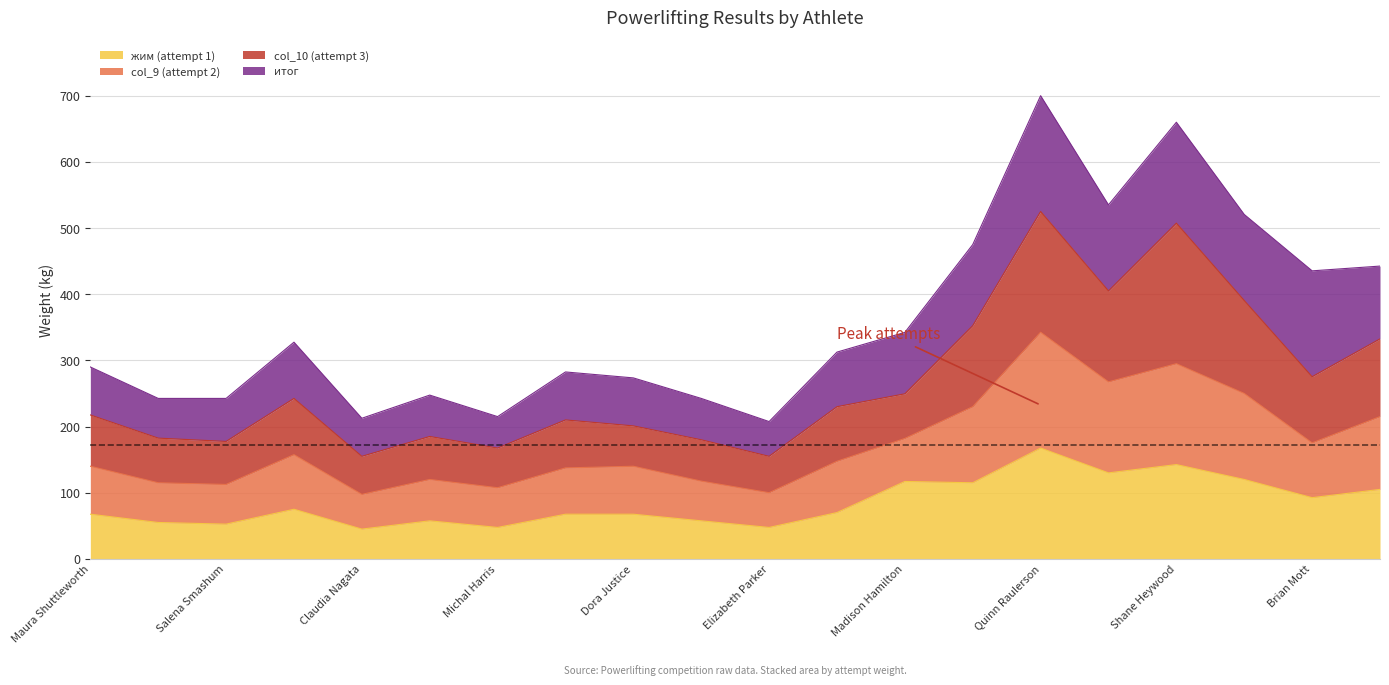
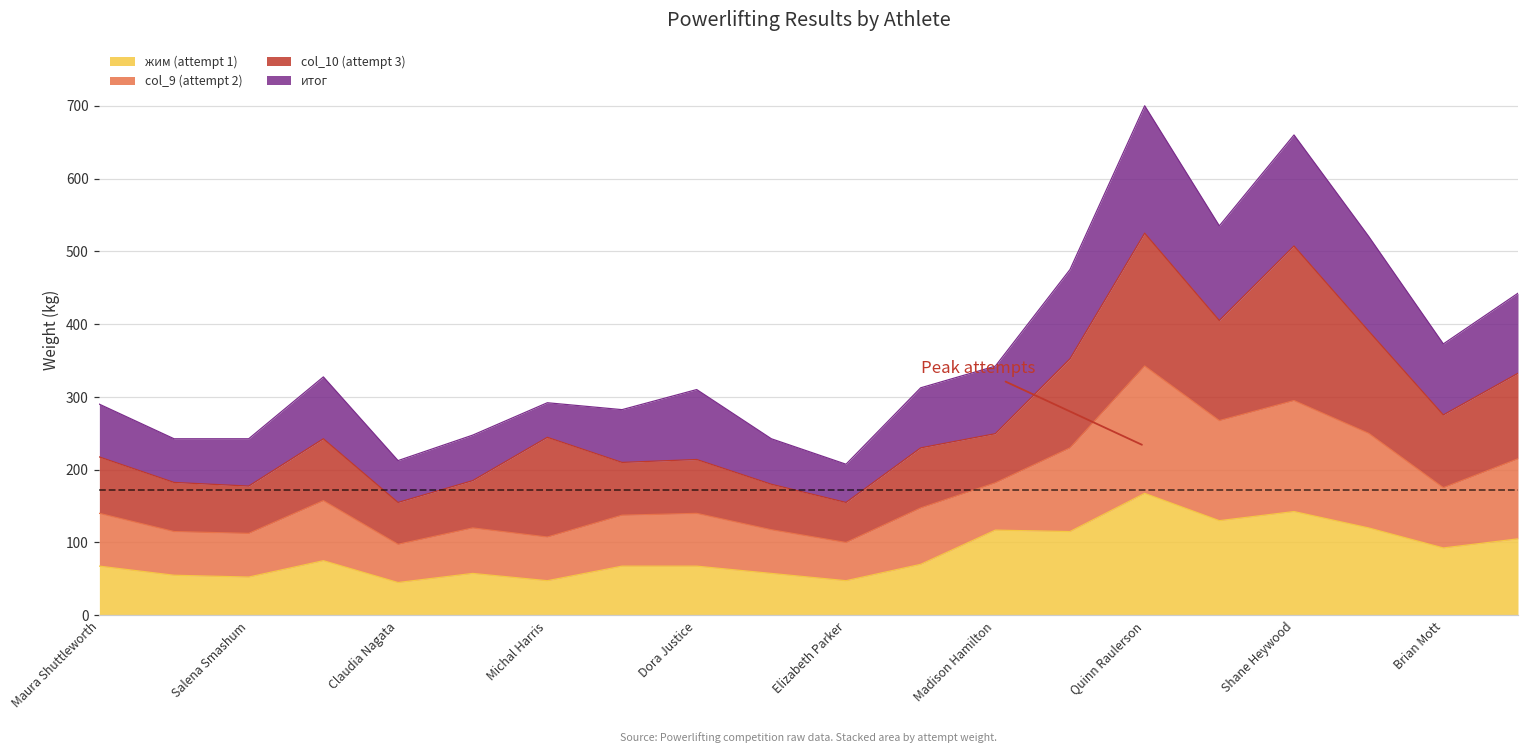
  {
    "жим (attempt 1)": {
      "Maura Shuttleworth": 70,
      "Salena Smashum": 50,
      "Claudia Nagata": 50,
      "Michal Harris": 50,
      "Dora Justice": 70,
      "Elizabeth Parker": 50,
      "Madison Hamilton": 120,
      "Quinn Raulerson": 170,
      "Shane Heywood": 140,
      "Brian Mott": 90
    },
    "col_9 (attempt 2)": {
      "Maura Shuttleworth": 70,
      "Salena Smashum": 60,
      "Claudia Nagata": 50,
      "Michal Harris": 60,
      "Dora Justice": 70,
      "Elizabeth Parker": 50,
      "Madison Hamilton": 70,
      "Quinn Raulerson": 180,
      "Shane Heywood": 150,
      "Brian Mott": 80
    },
    "col_10 (attempt 3)": {
      "Maura Shuttleworth": 80,
      "Salena Smashum": 70,
      "Claudia Nagata": 60,
-     "Michal Harris": 60,
-     "Dora Justice": 60,
+     "Michal Harris": 140,
+     "Dora Justice": 70,
      "Elizabeth Parker": 60,
      "Madison Hamilton": 70,
      "Quinn Raulerson": 180,
      "Shane Heywood": 210,
      "Brian Mott": 100
    },
    "итог": {
      "Maura Shuttleworth": 70,
      "Salena Smashum": 70,
      "Claudia Nagata": 60,
      "Michal Harris": 50,
-     "Dora Justice": 70,
+     "Dora Justice": 100,
      "Elizabeth Parker": 50,
      "Madison Hamilton": 90,
      "Quinn Raulerson": 180,
      "Shane Heywood": 150,
-     "Brian Mott": 160
+     "Brian Mott": 100
    }
  }
